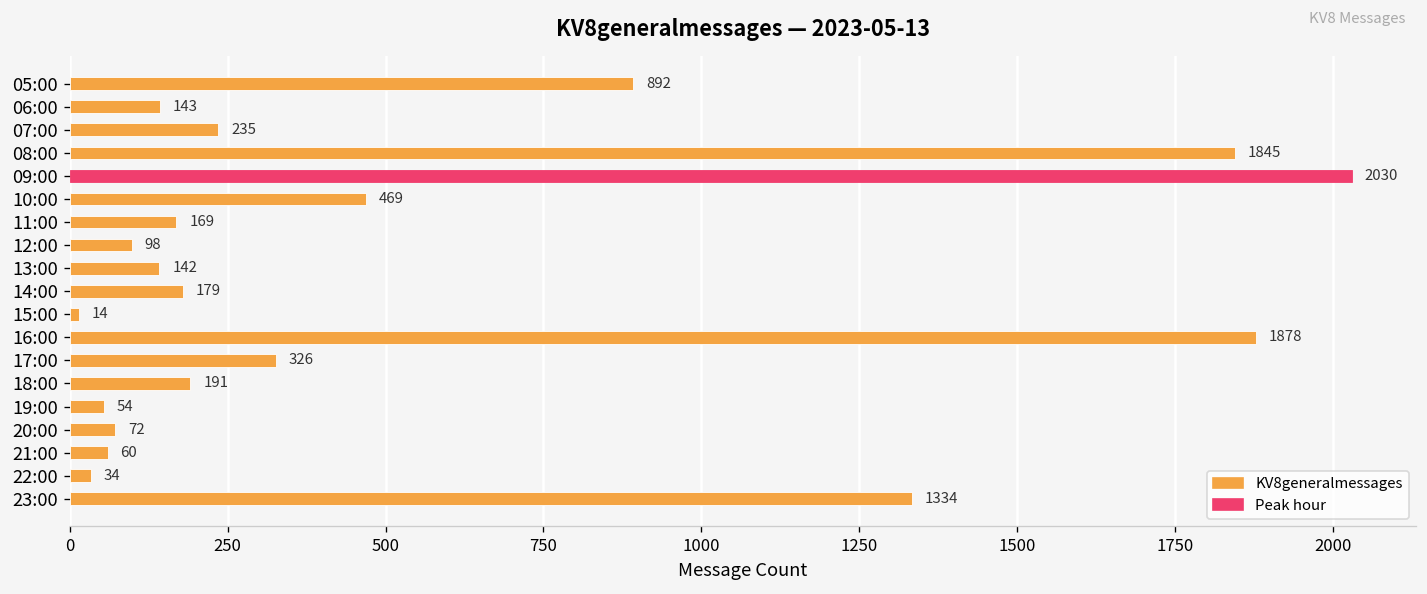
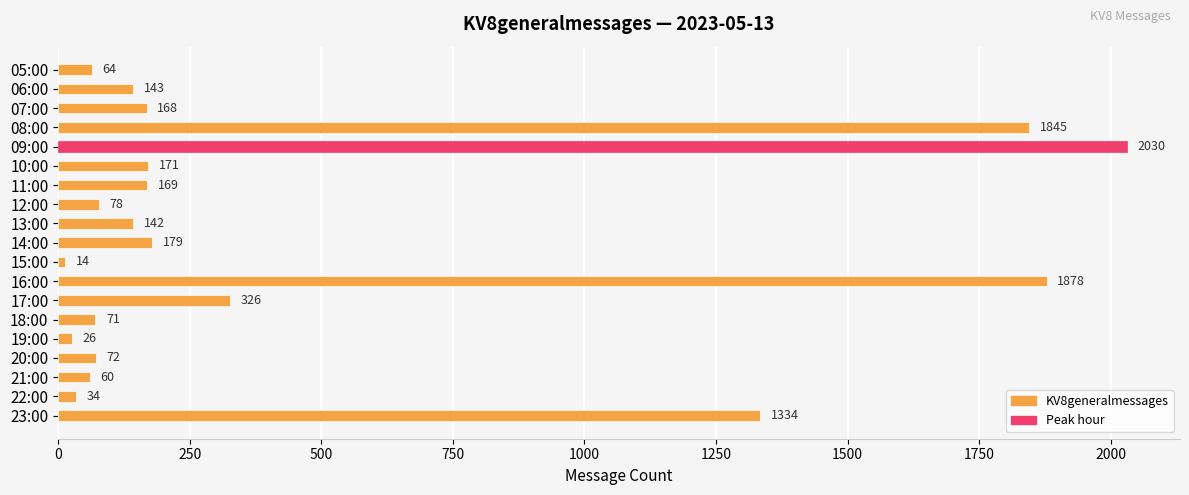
  {
-   "05:00": 892,
+   "05:00": 64,
    "06:00": 143,
-   "07:00": 235,
+   "07:00": 168,
    "08:00": 1845,
    "09:00": 2030,
-   "10:00": 469,
+   "10:00": 171,
    "11:00": 169,
-   "12:00": 98,
+   "12:00": 78,
    "13:00": 142,
    "14:00": 179,
    "15:00": 14,
    "16:00": 1878,
    "17:00": 326,
-   "18:00": 191,
-   "19:00": 54,
+   "18:00": 71,
+   "19:00": 26,
    "20:00": 72,
    "21:00": 60,
    "22:00": 34,
    "23:00": 1334
  }
